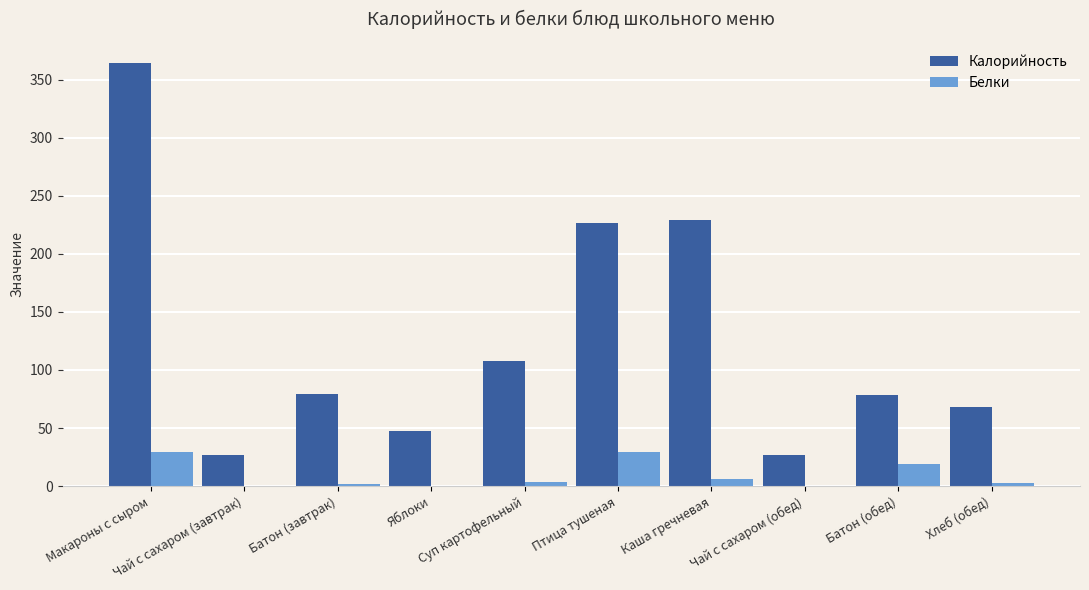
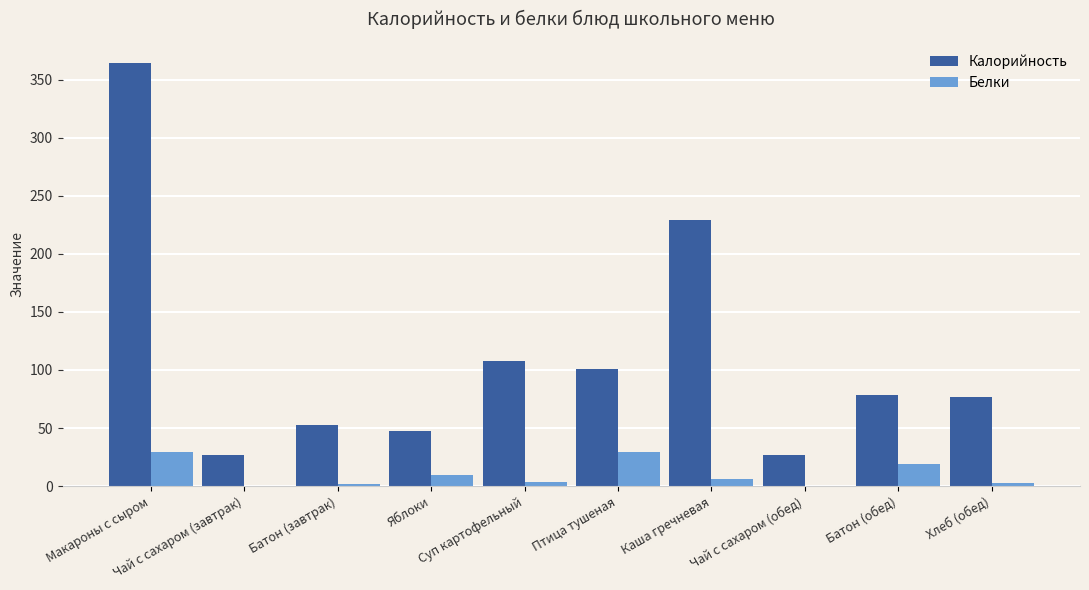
  {
    "Калорийность": {
      "Макароны с сыром": 364,
      "Чай с сахаром (завтрак)": 27,
-     "Батон (завтрак)": 79,
+     "Батон (завтрак)": 52,
      "Яблоки": 47,
      "Суп картофельный": 108,
-     "Птица тушеная": 227,
+     "Птица тушеная": 101,
      "Каша гречневая": 229,
      "Чай с сахаром (обед)": 27,
      "Батон (обед)": 79,
-     "Хлеб (обед)": 68
+     "Хлеб (обед)": 77
    },
    "Белки": {
      "Макароны с сыром": 29,
-     "Яблоки": 0,
+     "Яблоки": 9,
      "Суп картофельный": 4,
      "Птица тушеная": 30,
      "Каша гречневая": 6,
      "Батон (обед)": 19,
      "Хлеб (обед)": 2
    }
  }
